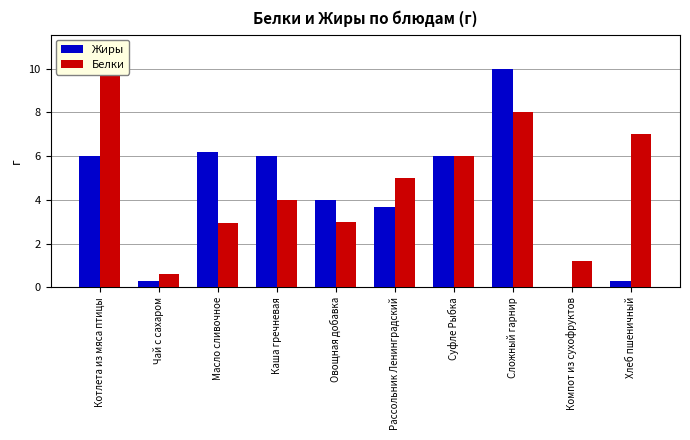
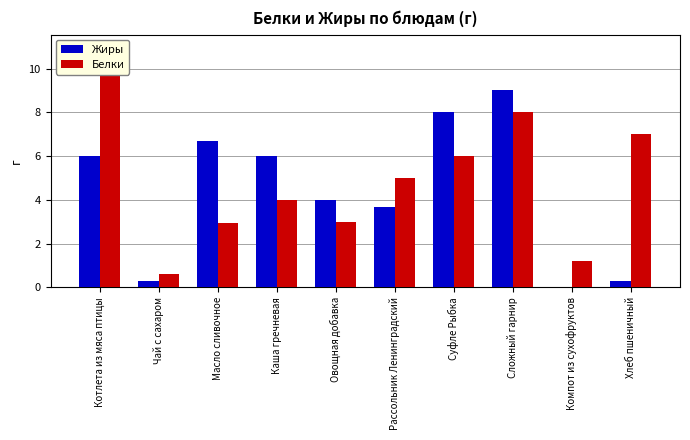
  {
    "Жиры": {
      "Котлета из мяса птицы": 6.0,
      "Чай с сахаром": 0.3,
-     "Масло сливочное": 6.2,
+     "Масло сливочное": 6.7,
      "Каша гречневая": 6.0,
      "Овощная добавка": 4.0,
      "Рассольник Ленинградский": 3.7,
-     "Суфле Рыбка": 6,
-     "Сложный гарнир": 10,
+     "Суфле Рыбка": 8,
+     "Сложный гарнир": 9,
      "Компот из сухофруктов": 0.0,
      "Хлеб пшеничный": 0.3
    },
    "Белки": {
      "Чай с сахаром": 0.6,
      "Масло сливочное": 3.0,
      "Каша гречневая": 4.0,
      "Овощная добавка": 3.0,
      "Рассольник Ленинградский": 5.0,
      "Суфле Рыбка": 6.0,
      "Сложный гарнир": 8.0,
      "Компот из сухофруктов": 1.2,
      "Хлеб пшеничный": 7.0
    }
  }
